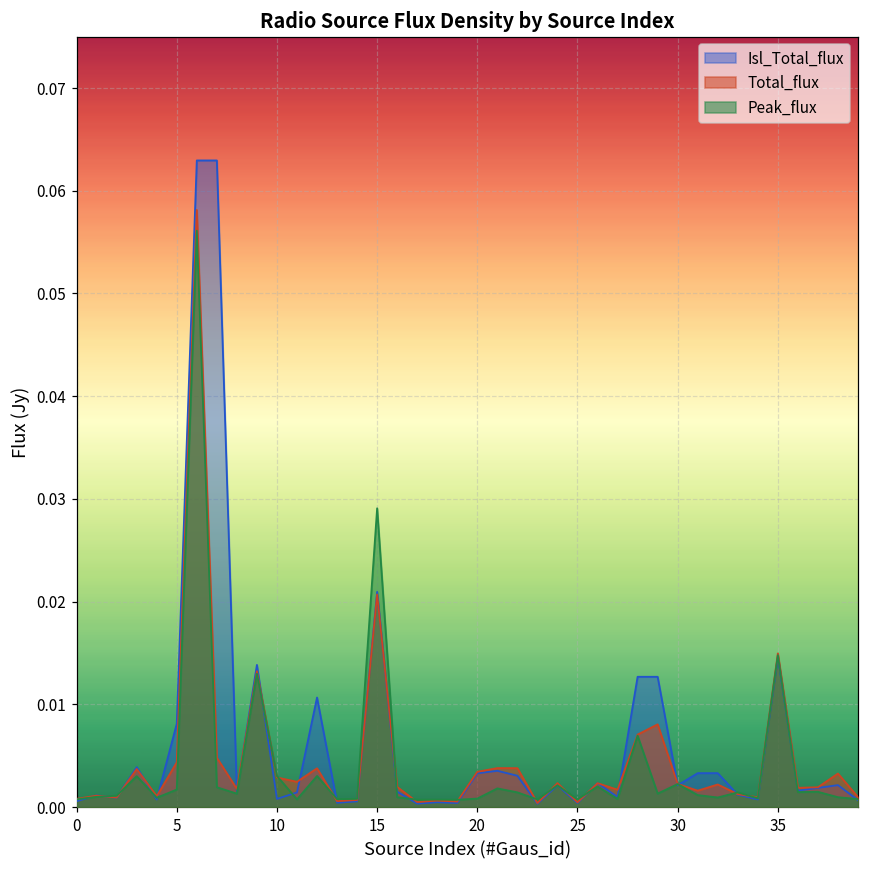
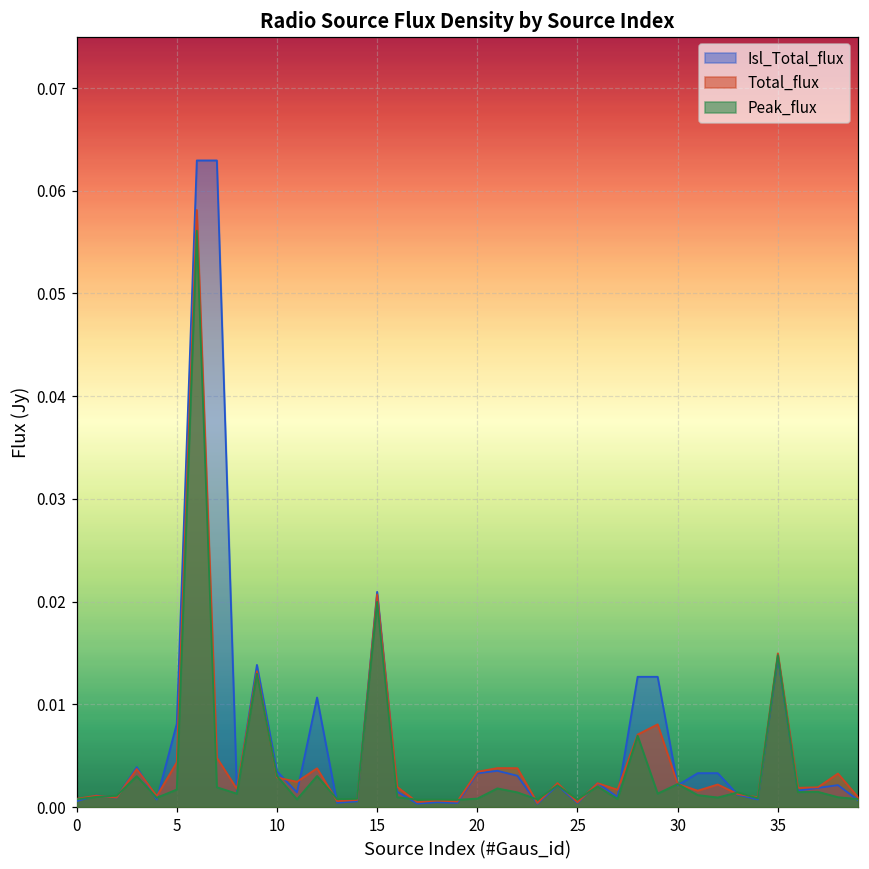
  {
    "Isl_Total_flux": {
      "5": 0.008,
-     "10": 0.001
+     "10": 0.003
    },
    "Total_flux": {
      "5": 0.004
    },
    "Peak_flux": {
      "5": 0.002,
-     "15": 0.029,
+     "15": 0.020,
      "20": 0.001,
      "25": 0.001
    }
  }
